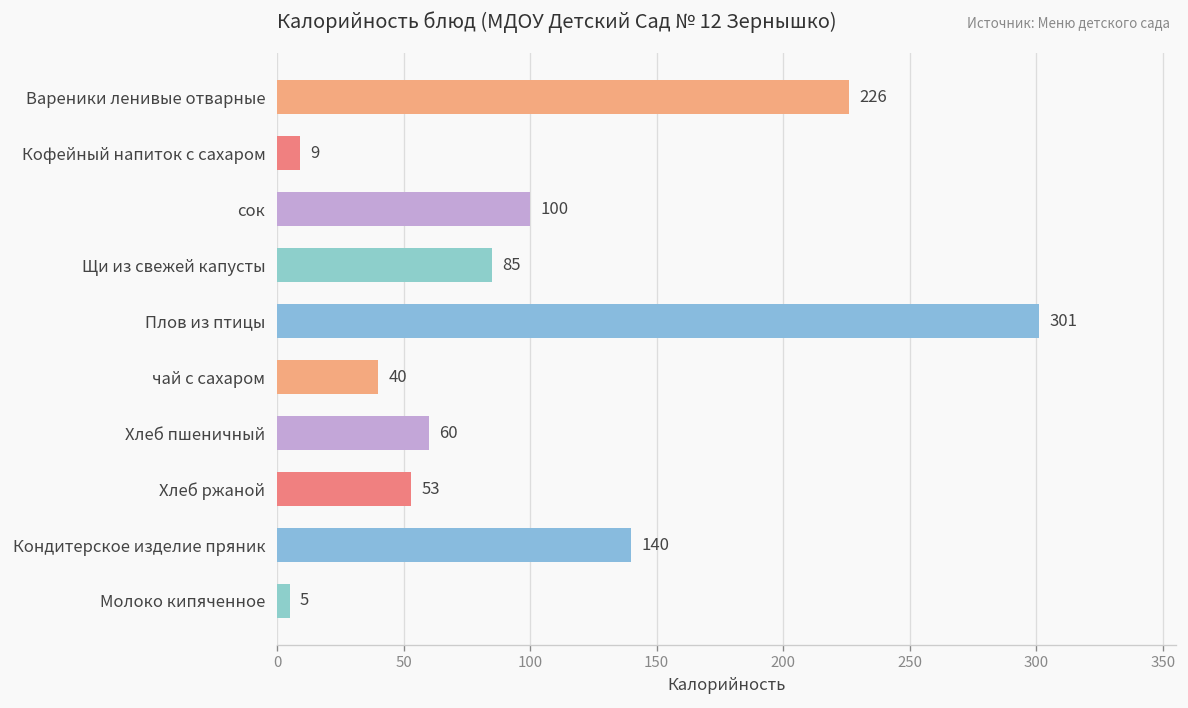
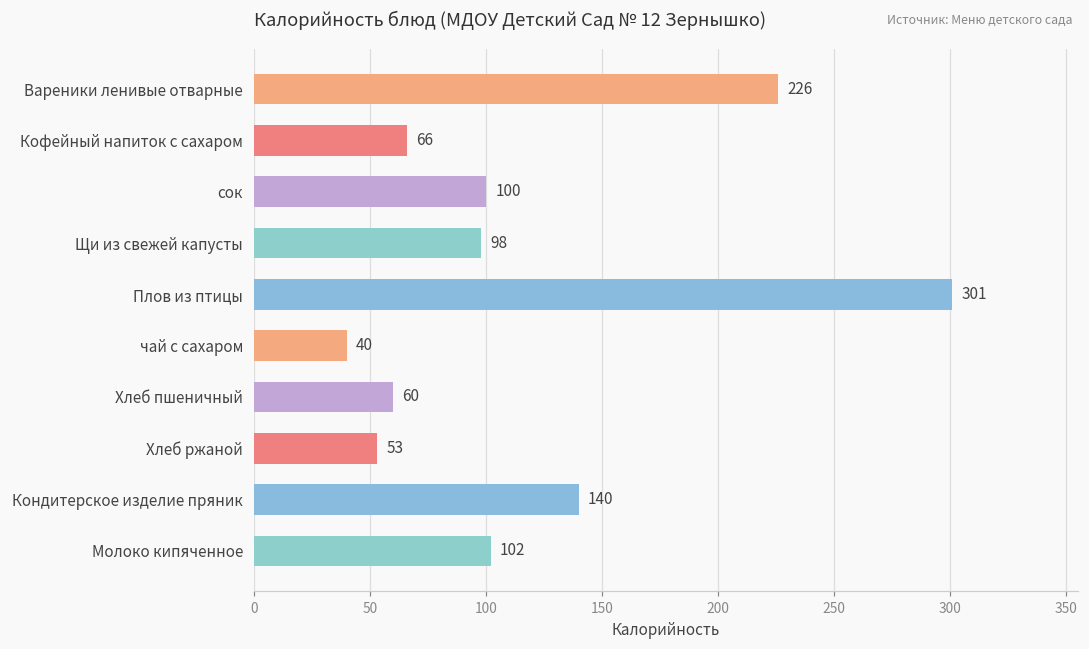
  {
    "Вареники ленивые отварные": 226,
-   "Кофейный напиток с сахаром": 9,
+   "Кофейный напиток с сахаром": 66,
    "сок": 100,
-   "Щи из свежей капусты": 85,
+   "Щи из свежей капусты": 98,
    "Плов из птицы": 301,
    "чай с сахаром": 40,
    "Хлеб пшеничный": 60,
    "Хлеб ржаной": 53,
    "Кондитерское изделие пряник": 140,
-   "Молоко кипяченное": 5
+   "Молоко кипяченное": 102
  }
